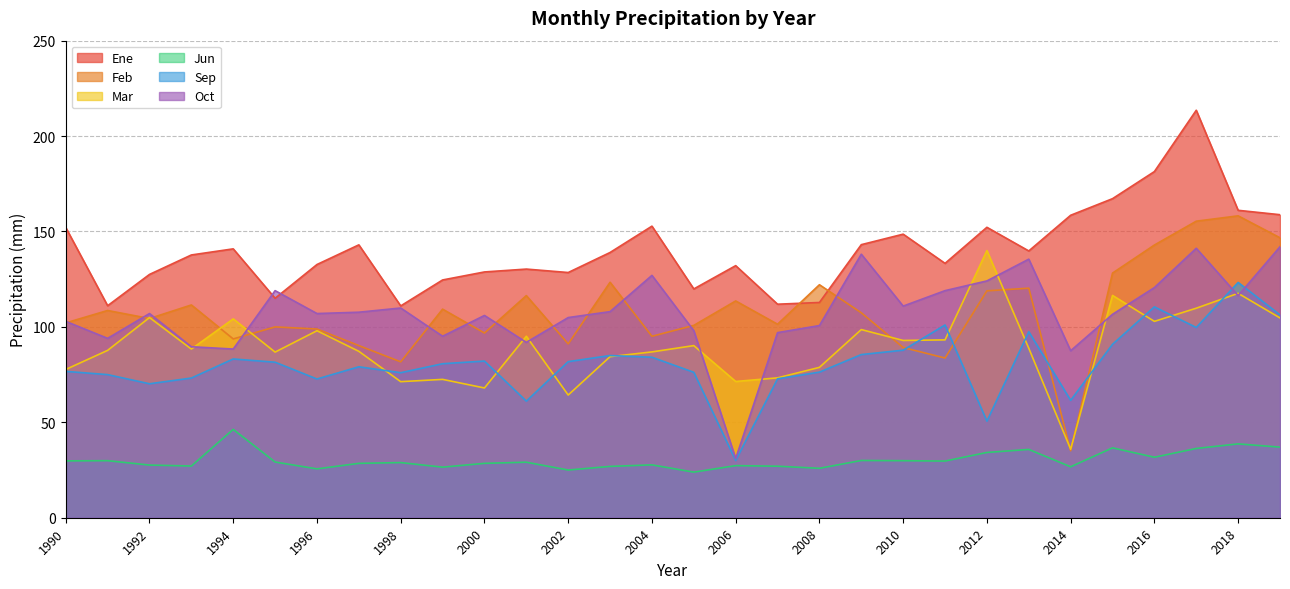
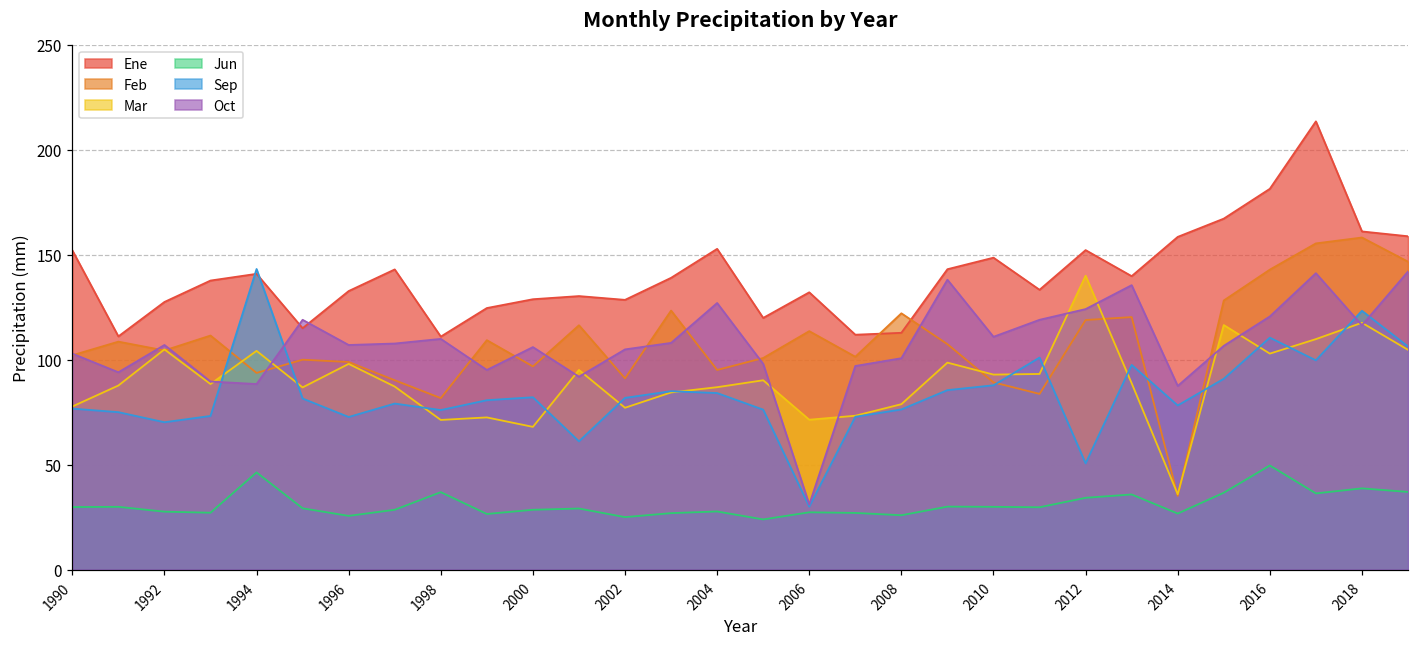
  {
    "Mar": {
      "1994": 104,
      "1998": 71,
      "2000": 68,
-     "2002": 64,
+     "2002": 77,
      "2004": 87,
      "2006": 71,
      "2008": 79,
      "2010": 93,
      "2012": 140,
      "2016": 103
    },
    "Jun": {
      "1990": 30,
      "1992": 28,
      "1994": 46,
      "1996": 26,
-     "1998": 29,
+     "1998": 37,
      "2000": 29,
      "2002": 25,
      "2004": 28,
      "2006": 27,
      "2008": 26,
      "2010": 30,
      "2012": 34,
      "2014": 27,
-     "2016": 32,
+     "2016": 50,
      "2018": 39
    },
    "Sep": {
      "1992": 70,
-     "1994": 83,
+     "1994": 143,
      "1996": 73,
      "1998": 76,
      "2000": 82,
      "2002": 82,
      "2004": 84,
      "2008": 76,
      "2010": 88,
      "2012": 51,
-     "2014": 62,
+     "2014": 78,
      "2016": 111,
      "2018": 123
    },
    "Oct": {
      "1992": 107,
      "1994": 88,
      "1996": 107,
      "2000": 106,
      "2002": 105,
      "2004": 127,
      "2008": 101,
      "2010": 111,
      "2012": 124,
      "2014": 88,
      "2016": 121
    }
  }
